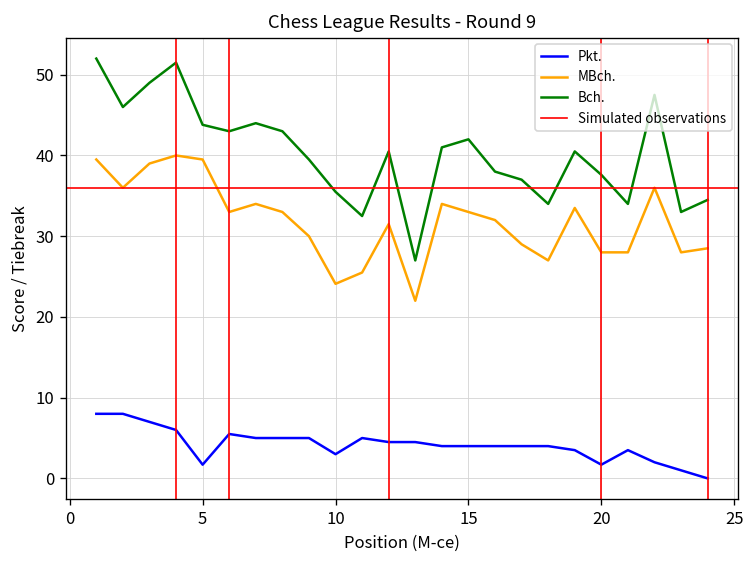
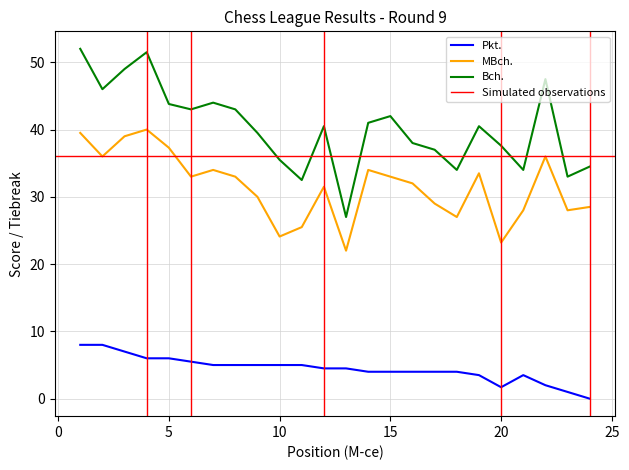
  {
    "Pkt.": {
-     "5": 2,
-     "10": 3,
+     "5": 6,
+     "10": 5,
      "15": 4,
      "20": 2
    },
    "MBch.": {
-     "5": 40,
+     "5": 37,
      "10": 24,
      "15": 33,
-     "20": 28
+     "20": 23
    },
    "Bch.": {
      "5": 44,
      "10": 36,
      "15": 42,
      "20": 38
    }
  }
